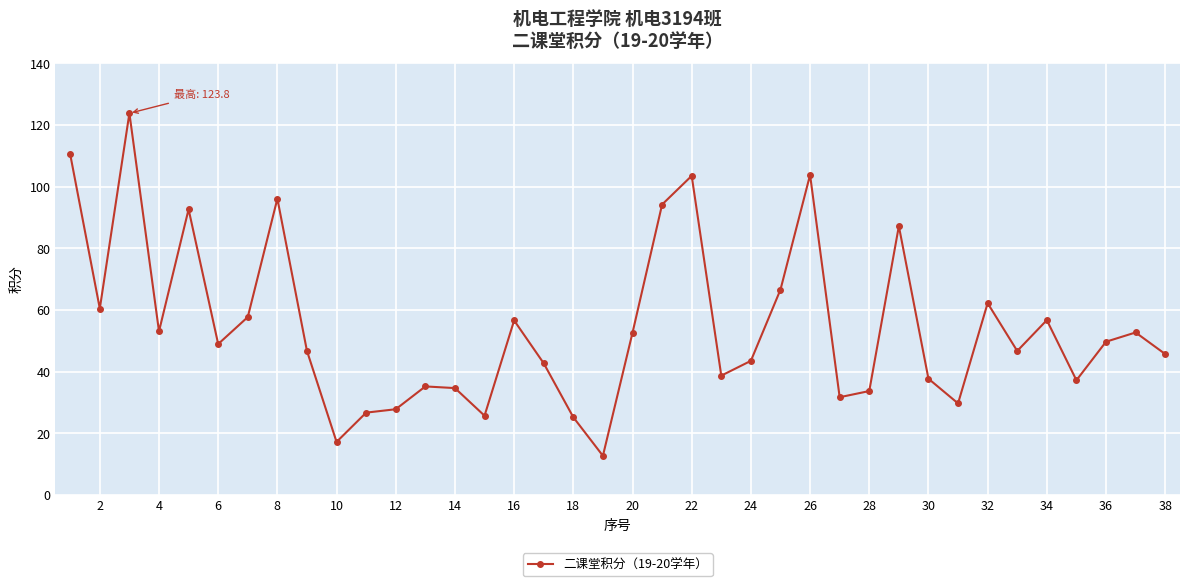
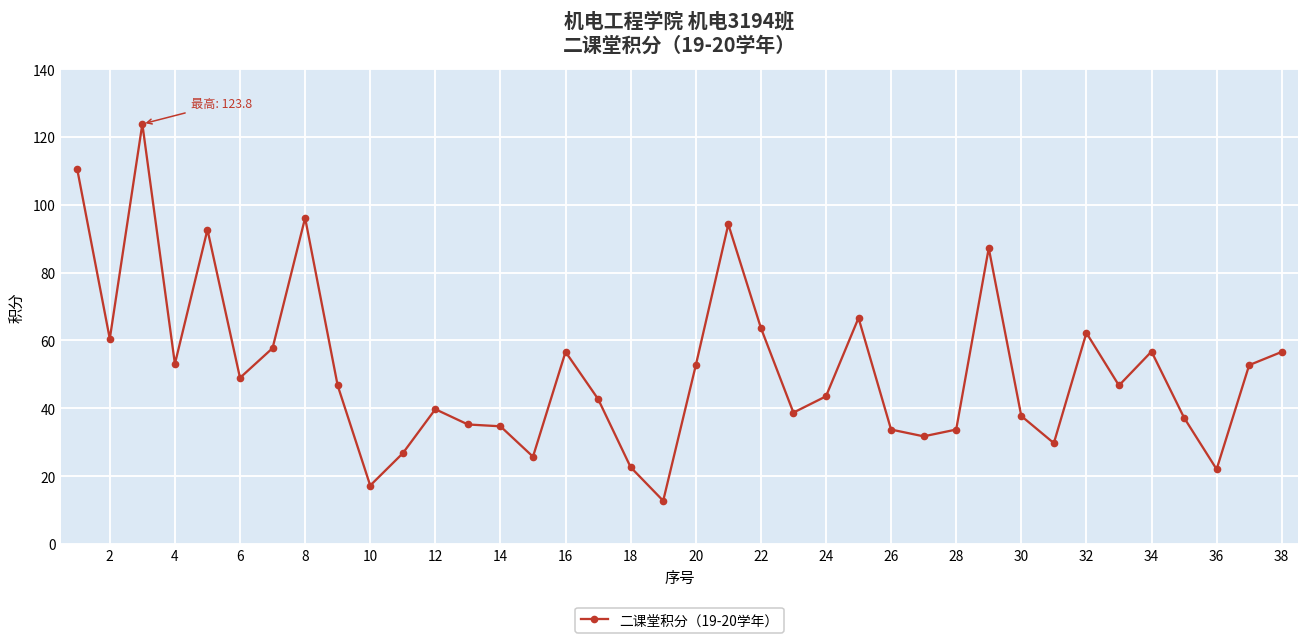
  {
    "2": 60,
    "4": 53,
    "6": 49,
    "8": 96,
    "10": 17,
-   "12": 28,
+   "12": 40,
    "14": 35,
    "16": 57,
-   "18": 25,
+   "18": 23,
    "20": 53,
-   "22": 104,
+   "22": 64,
    "24": 44,
-   "26": 104,
+   "26": 34,
    "28": 34,
    "30": 38,
    "32": 62,
    "34": 57,
-   "36": 50,
-   "38": 46
+   "36": 22,
+   "38": 57
  }
